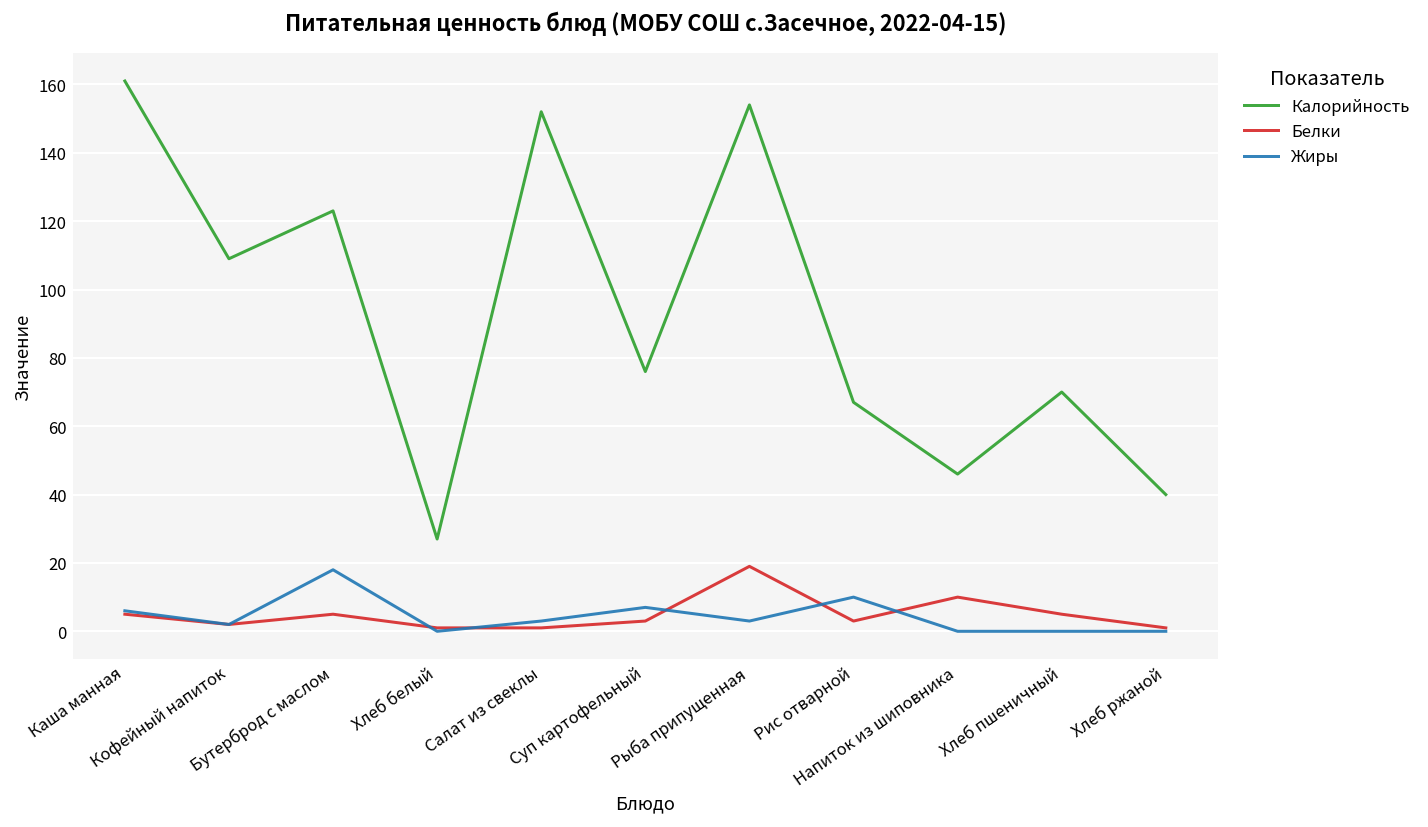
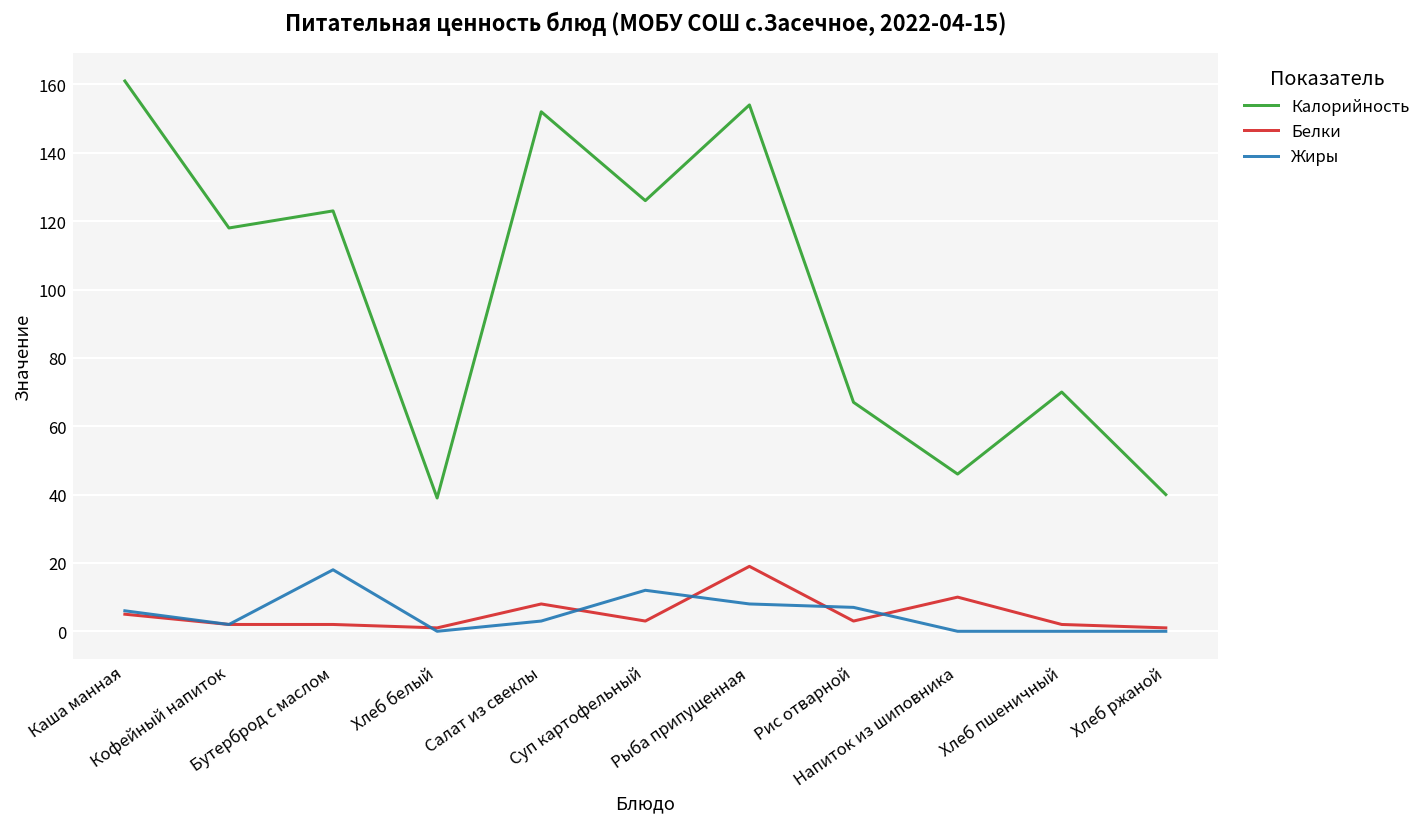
  {
    "Калорийность": {
      "Каша манная": 161,
-     "Кофейный напиток": 109,
+     "Кофейный напиток": 118,
      "Бутерброд с маслом": 123,
-     "Хлеб белый": 27,
+     "Хлеб белый": 39,
      "Салат из свеклы": 152,
-     "Суп картофельный": 76,
+     "Суп картофельный": 126,
      "Рыба припущенная": 154,
      "Рис отварной": 67,
      "Напиток из шиповника": 46,
      "Хлеб пшеничный": 70,
      "Хлеб ржаной": 40
    },
    "Белки": {
      "Каша манная": 5,
-     "Бутерброд с маслом": 5,
+     "Бутерброд с маслом": 2,
      "Хлеб белый": 1,
-     "Салат из свеклы": 1,
+     "Салат из свеклы": 8,
      "Суп картофельный": 3,
      "Рыба припущенная": 19,
      "Рис отварной": 3,
      "Напиток из шиповника": 10,
-     "Хлеб пшеничный": 5,
+     "Хлеб пшеничный": 2,
      "Хлеб ржаной": 1
    },
    "Жиры": {
      "Каша манная": 6,
      "Бутерброд с маслом": 18,
      "Хлеб белый": 0,
      "Салат из свеклы": 3,
-     "Суп картофельный": 7,
-     "Рыба припущенная": 3,
-     "Рис отварной": 10,
+     "Суп картофельный": 12,
+     "Рыба припущенная": 8,
+     "Рис отварной": 7,
      "Напиток из шиповника": 0,
      "Хлеб пшеничный": 0,
      "Хлеб ржаной": 0
    }
  }
